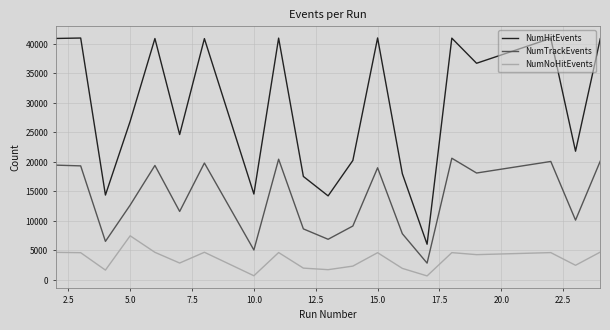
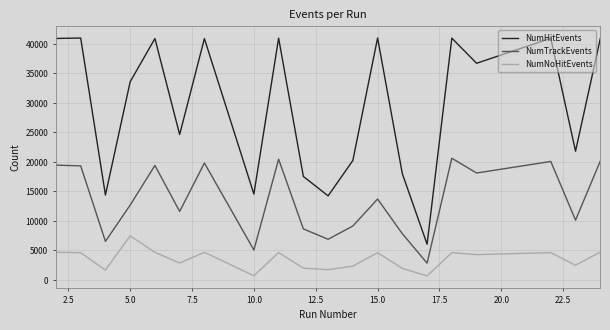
  {
    "NumHitEvents": {
-     "5.0": 27000,
+     "5.0": 34000,
      "10.0": 15000,
      "15.0": 41000
    },
    "NumTrackEvents": {
      "5.0": 13000,
      "10.0": 5000,
-     "15.0": 19000
+     "15.0": 14000
    },
    "NumNoHitEvents": {
      "5.0": 7000,
      "10.0": 1000,
      "15.0": 5000
    }
  }
